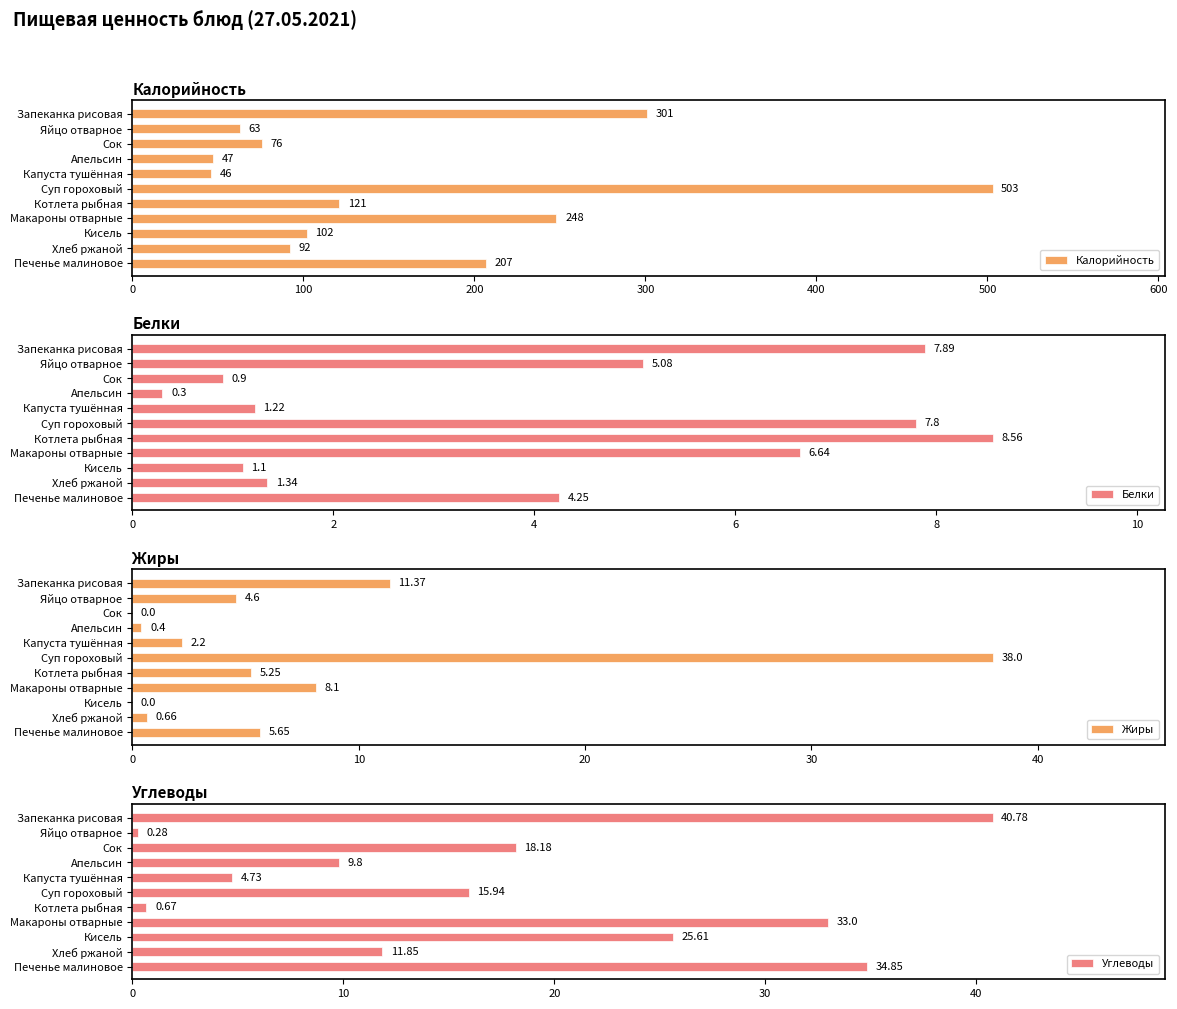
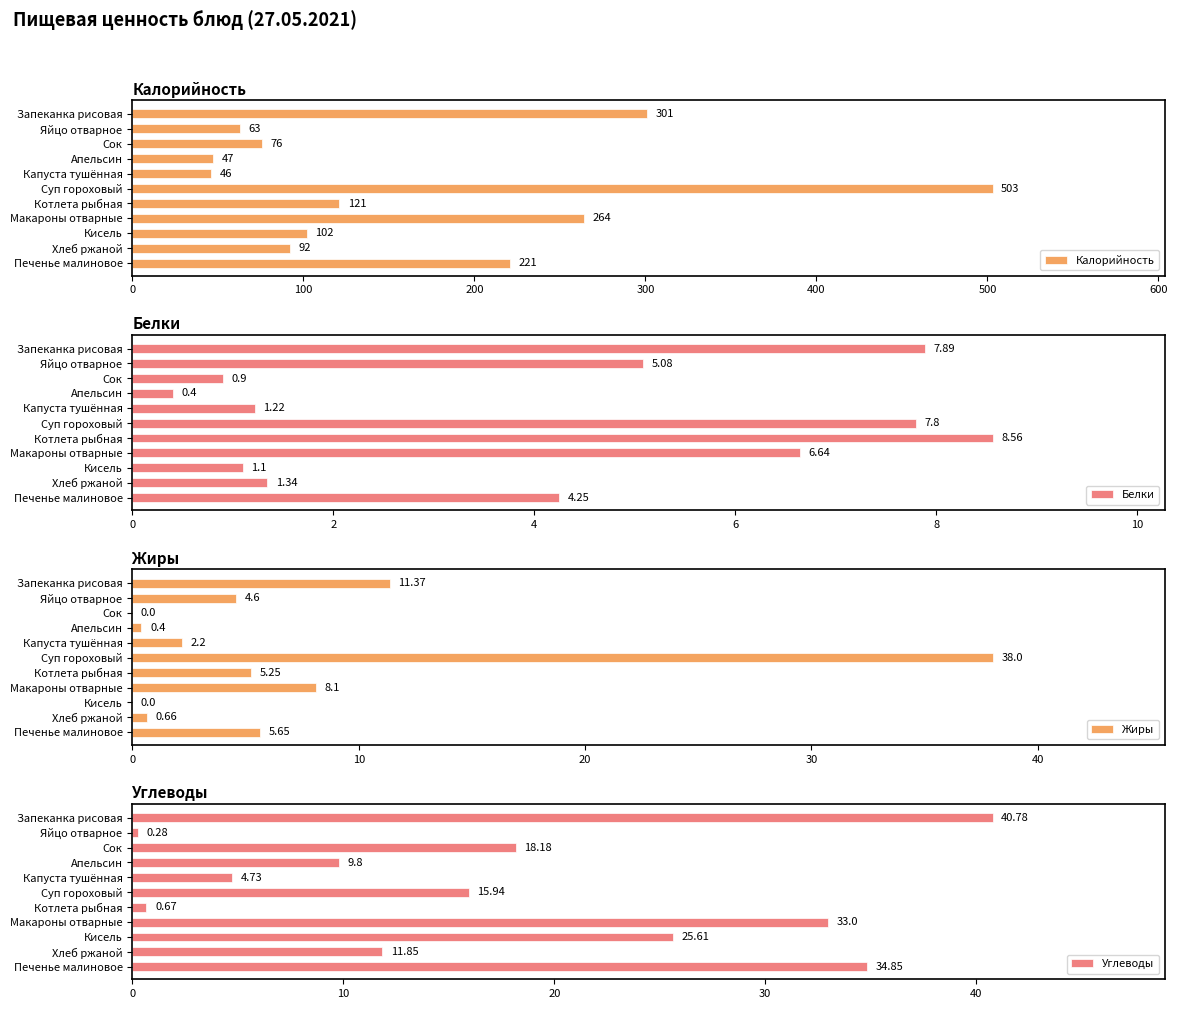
  {
    "Калорийность": {
      "Калорийность": {
        "Запеканка рисовая": 301,
        "Яйцо отварное": 63,
        "Сок": 76,
        "Апельсин": 47,
        "Капуста тушённая": 46,
        "Суп гороховый": 503,
        "Котлета рыбная": 121,
-       "Макароны отварные": 248,
+       "Макароны отварные": 264,
        "Кисель": 102,
        "Хлеб ржаной": 92,
-       "Печенье малиновое": 207
+       "Печенье малиновое": 221
      }
    },
    "Белки": {
      "Белки": {
        "Запеканка рисовая": 7.89,
        "Яйцо отварное": 5.08,
        "Сок": 0.9,
-       "Апельсин": 0.3,
+       "Апельсин": 0.4,
        "Капуста тушённая": 1.22,
        "Суп гороховый": 7.8,
        "Котлета рыбная": 8.56,
        "Макароны отварные": 6.64,
        "Кисель": 1.1,
        "Хлеб ржаной": 1.34,
        "Печенье малиновое": 4.25
      }
    },
    "Жиры": {
      "Жиры": {
        "Запеканка рисовая": 11.37,
        "Яйцо отварное": 4.6,
        "Сок": 0.0,
        "Апельсин": 0.4,
        "Капуста тушённая": 2.2,
        "Суп гороховый": 38.0,
        "Котлета рыбная": 5.25,
        "Макароны отварные": 8.1,
        "Кисель": 0.0,
        "Хлеб ржаной": 0.66,
        "Печенье малиновое": 5.65
      }
    },
    "Углеводы": {
      "Углеводы": {
        "Запеканка рисовая": 40.78,
        "Яйцо отварное": 0.28,
        "Сок": 18.18,
        "Апельсин": 9.8,
        "Капуста тушённая": 4.73,
        "Суп гороховый": 15.94,
        "Котлета рыбная": 0.67,
        "Макароны отварные": 33.0,
        "Кисель": 25.61,
        "Хлеб ржаной": 11.85,
        "Печенье малиновое": 34.85
      }
    }
  }
